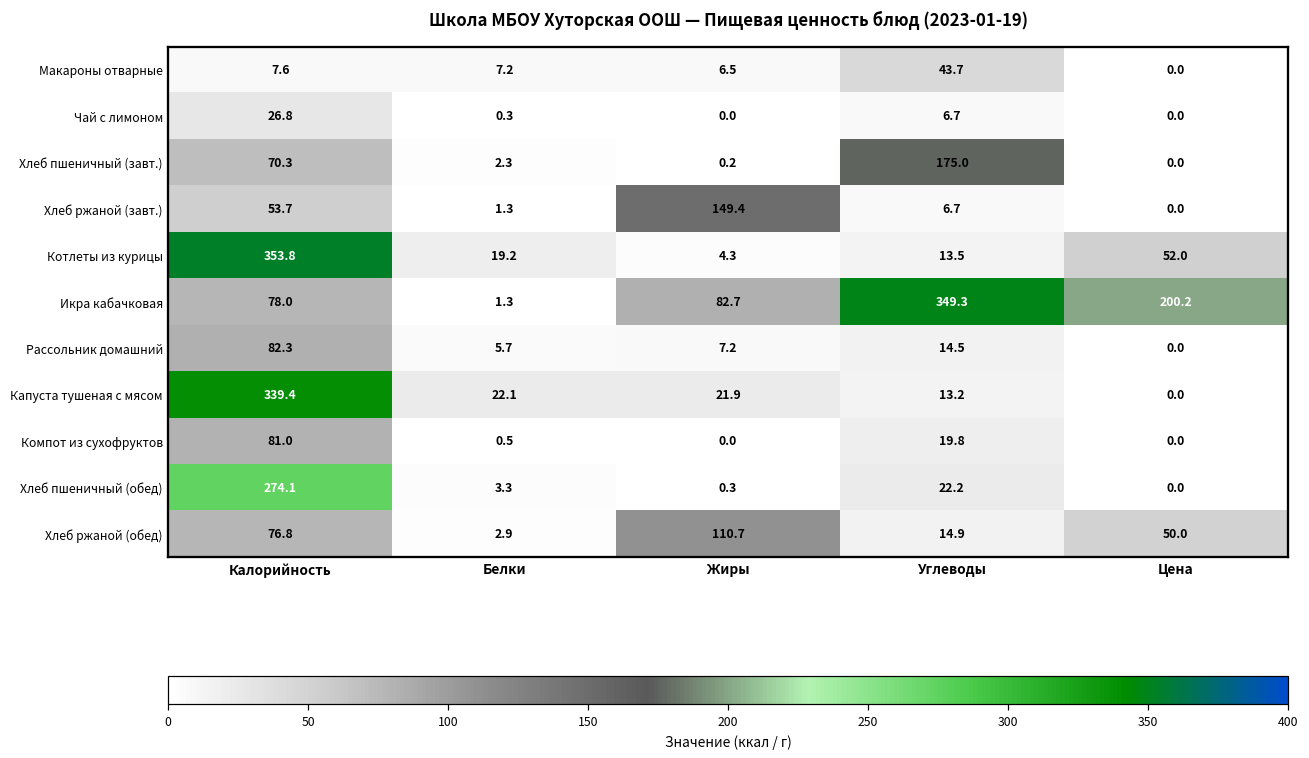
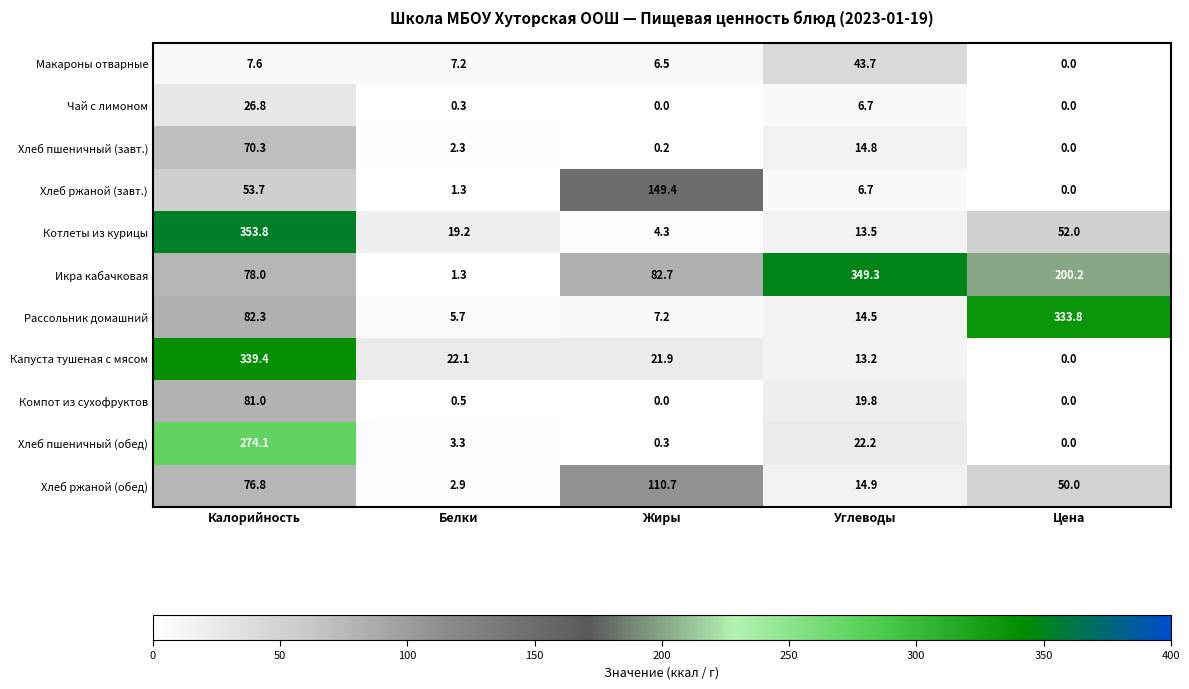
  {
    "Макароны отварные": {
      "Калорийность": 7.6,
      "Белки": 7.2,
      "Жиры": 6.5,
      "Углеводы": 43.7,
      "Цена": 0.0
    },
    "Чай с лимоном": {
      "Калорийность": 26.8,
      "Белки": 0.3,
      "Жиры": 0.0,
      "Углеводы": 6.7,
      "Цена": 0.0
    },
    "Хлеб пшеничный (завт.)": {
      "Калорийность": 70.3,
      "Белки": 2.3,
      "Жиры": 0.2,
-     "Углеводы": 175.0,
+     "Углеводы": 14.8,
      "Цена": 0.0
    },
    "Хлеб ржаной (завт.)": {
      "Калорийность": 53.7,
      "Белки": 1.3,
      "Жиры": 149.4,
      "Углеводы": 6.7,
      "Цена": 0.0
    },
    "Котлеты из курицы": {
      "Калорийность": 353.8,
      "Белки": 19.2,
      "Жиры": 4.3,
      "Углеводы": 13.5,
      "Цена": 52.0
    },
    "Икра кабачковая": {
      "Калорийность": 78.0,
      "Белки": 1.3,
      "Жиры": 82.7,
      "Углеводы": 349.3,
      "Цена": 200.2
    },
    "Рассольник домашний": {
      "Калорийность": 82.3,
      "Белки": 5.7,
      "Жиры": 7.2,
      "Углеводы": 14.5,
-     "Цена": 0.0
+     "Цена": 333.8
    },
    "Капуста тушеная с мясом": {
      "Калорийность": 339.4,
      "Белки": 22.1,
      "Жиры": 21.9,
      "Углеводы": 13.2,
      "Цена": 0.0
    },
    "Компот из сухофруктов": {
      "Калорийность": 81.0,
      "Белки": 0.5,
      "Жиры": 0.0,
      "Углеводы": 19.8,
      "Цена": 0.0
    },
    "Хлеб пшеничный (обед)": {
      "Калорийность": 274.1,
      "Белки": 3.3,
      "Жиры": 0.3,
      "Углеводы": 22.2,
      "Цена": 0.0
    },
    "Хлеб ржаной (обед)": {
      "Калорийность": 76.8,
      "Белки": 2.9,
      "Жиры": 110.7,
      "Углеводы": 14.9,
      "Цена": 50.0
    }
  }
